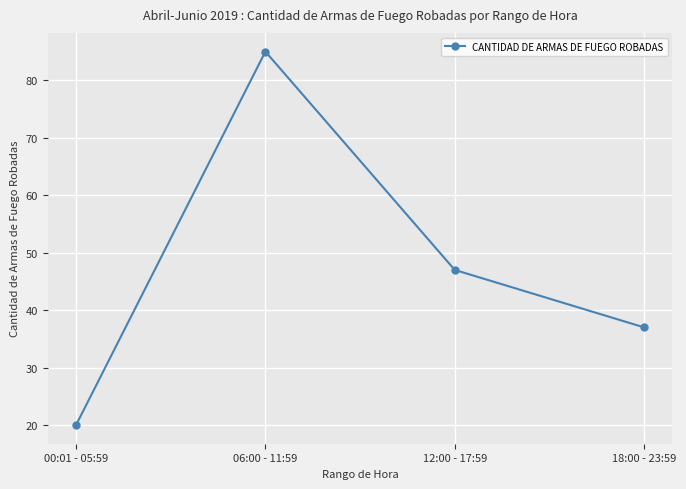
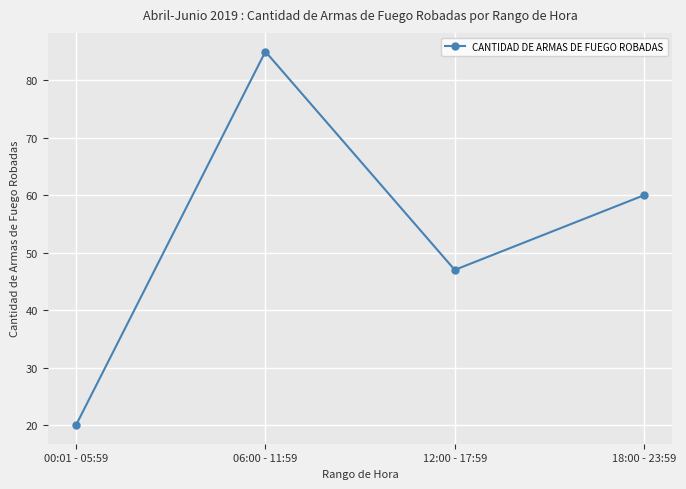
  {
    "00:01 - 05:59": 20,
    "06:00 - 11:59": 85,
    "12:00 - 17:59": 47,
-   "18:00 - 23:59": 37
+   "18:00 - 23:59": 60
  }
